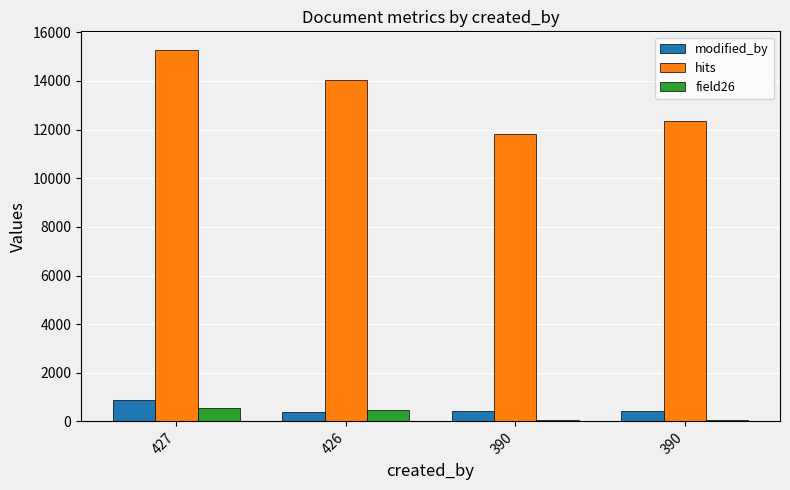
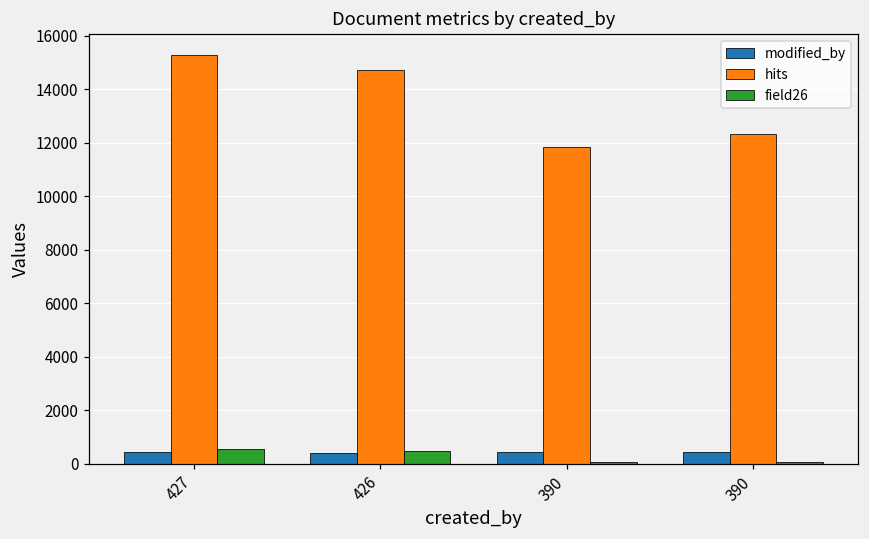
  {
    "modified_by": {
-     "427": 900,
+     "427": 400,
      "426": 400
    },
    "hits": {
      "427": 15300,
-     "426": 14100
+     "426": 14700
    },
    "field26": {
      "427": 600,
      "426": 500
    }
  }
